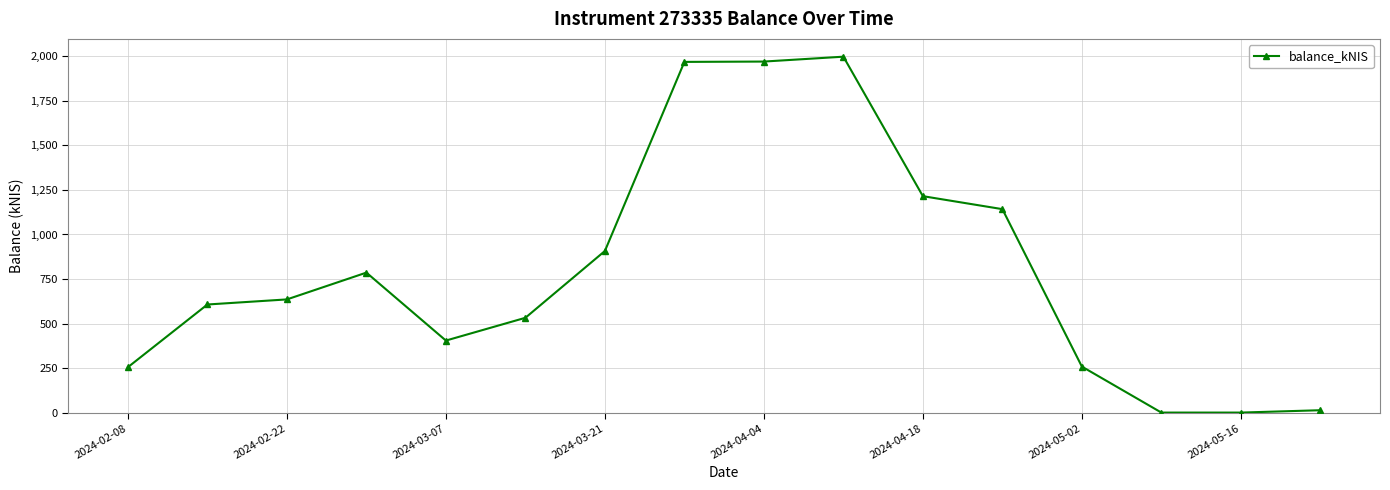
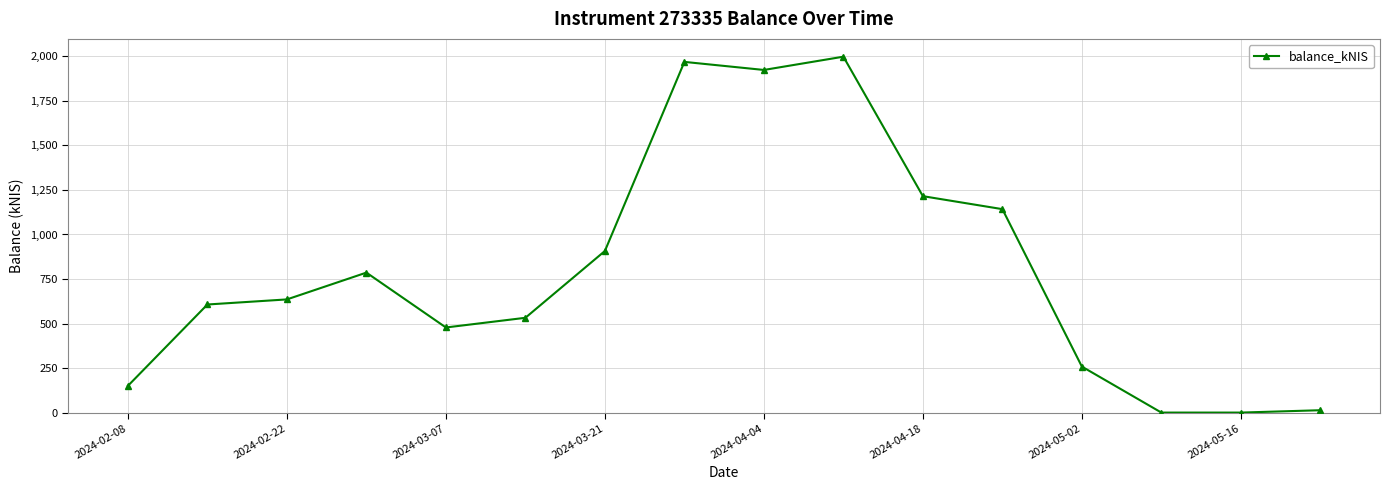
  {
-   "2024-02-08": "250",
+   "2024-02-08": "150",
    "2024-02-22": "640",
-   "2024-03-07": "400",
+   "2024-03-07": "480",
    "2024-03-21": "910",
-   "2024-04-04": "1,970",
+   "2024-04-04": "1,920",
    "2024-04-18": "1,220",
    "2024-05-02": "260",
    "2024-05-16": "0"
  }
